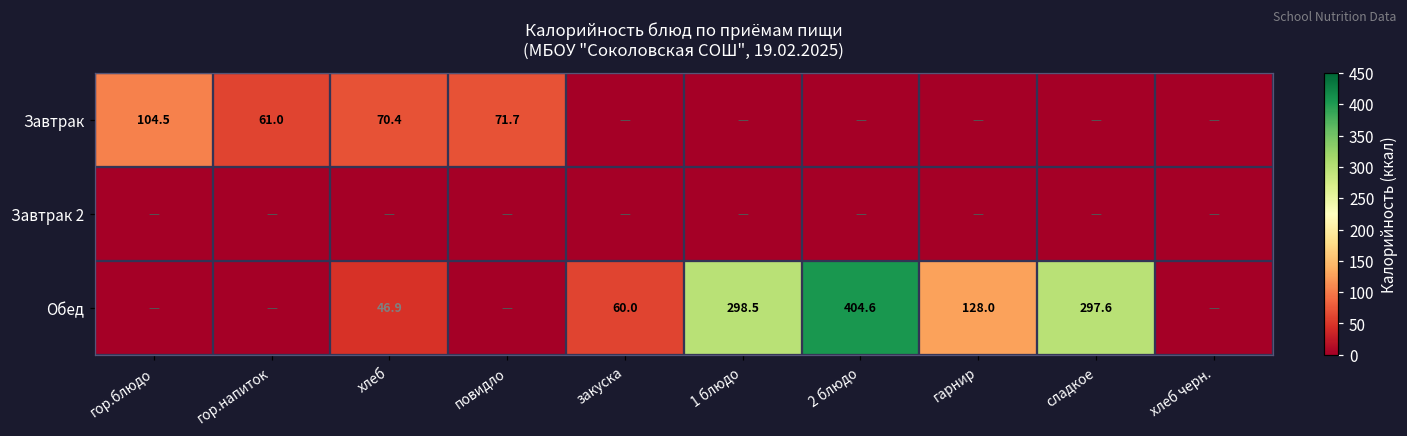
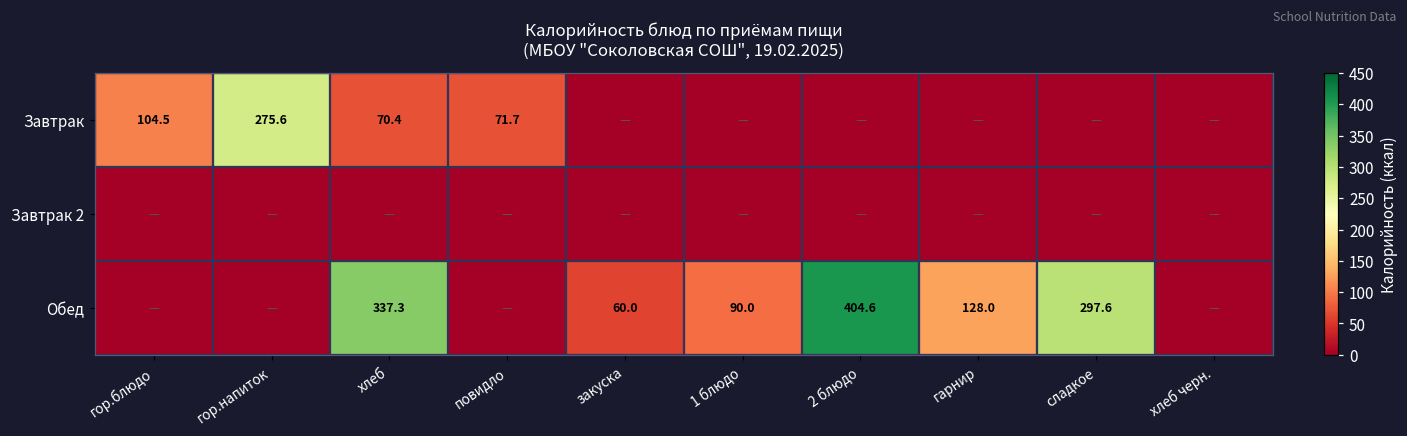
  {
    "Завтрак": {
      "гор.блюдо": 104.5,
-     "гор.напиток": 61.0,
+     "гор.напиток": 275.6,
      "хлеб": 70.4,
      "повидло": 71.7
    },
    "Обед": {
-     "хлеб": 46.9,
+     "хлеб": 337.3,
      "закуска": 60.0,
-     "1 блюдо": 298.5,
+     "1 блюдо": 90.0,
      "2 блюдо": 404.6,
      "гарнир": 128.0,
      "сладкое": 297.6
    }
  }
